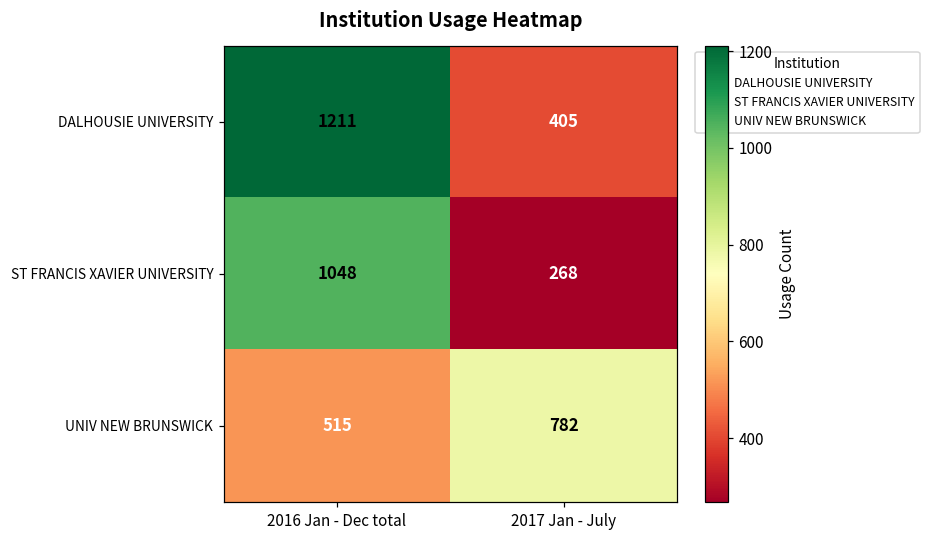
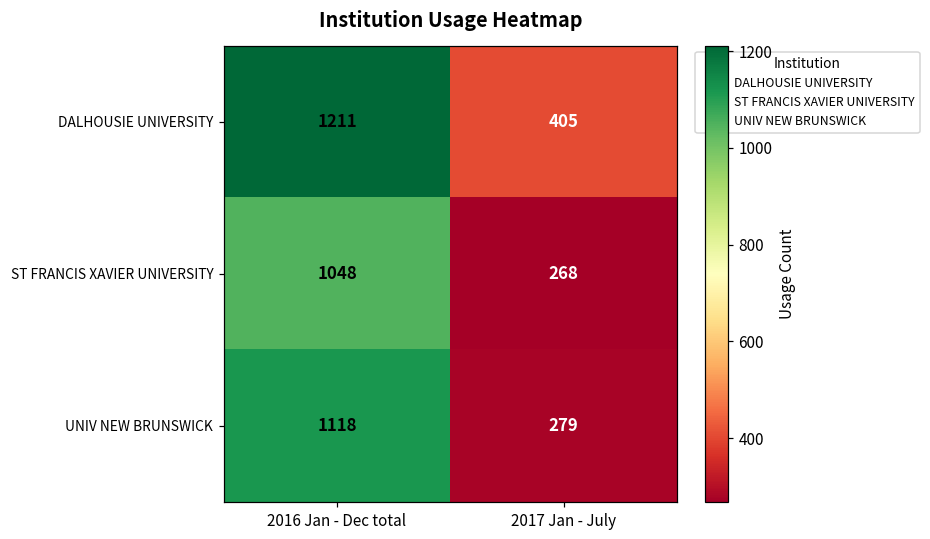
  {
    "DALHOUSIE UNIVERSITY": {
      "2016 Jan - Dec total": 1211,
      "2017 Jan - July": 405
    },
    "ST FRANCIS XAVIER UNIVERSITY": {
      "2016 Jan - Dec total": 1048,
      "2017 Jan - July": 268
    },
    "UNIV NEW BRUNSWICK": {
-     "2016 Jan - Dec total": 515,
-     "2017 Jan - July": 782
+     "2016 Jan - Dec total": 1118,
+     "2017 Jan - July": 279
    }
  }
